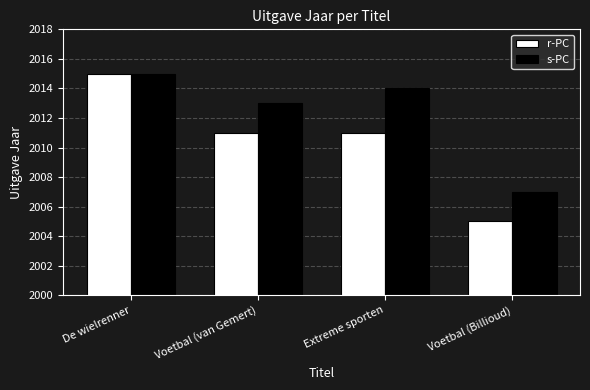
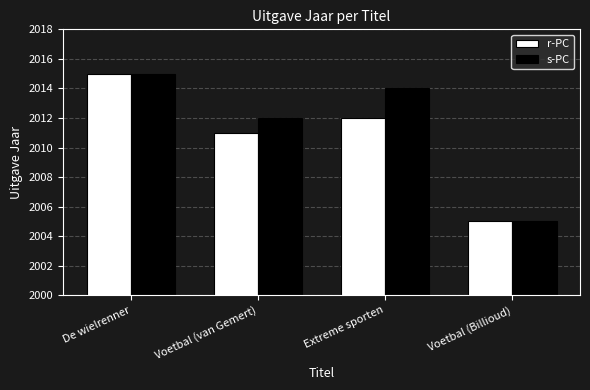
  {
    "r-PC": {
      "De wielrenner": 2015,
      "Voetbal (van Gemert)": 2011,
-     "Extreme sporten": 2011,
+     "Extreme sporten": 2012,
      "Voetbal (Billioud)": 2005
    },
    "s-PC": {
      "De wielrenner": 2015,
-     "Voetbal (van Gemert)": 2013,
+     "Voetbal (van Gemert)": 2012,
      "Extreme sporten": 2014,
-     "Voetbal (Billioud)": 2007
+     "Voetbal (Billioud)": 2005
    }
  }
